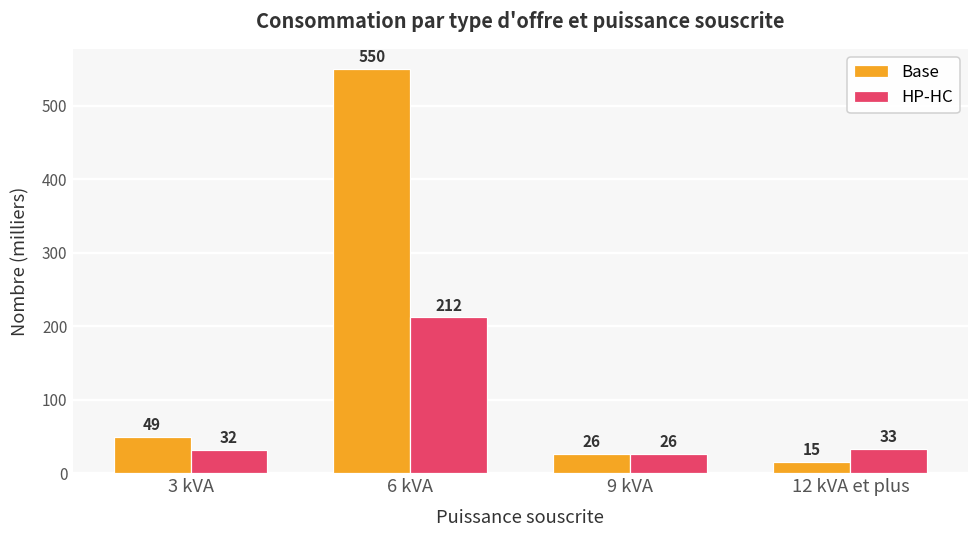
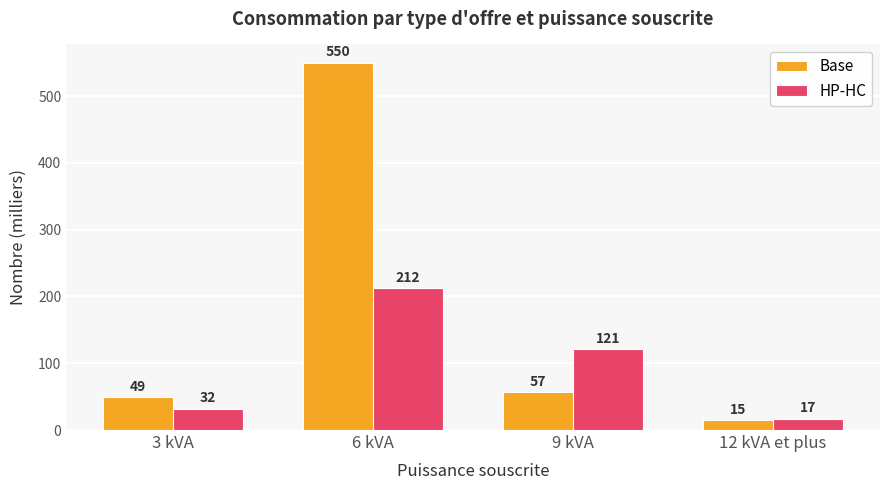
  {
    "Base": {
      "3 kVA": 49,
      "6 kVA": 550,
-     "9 kVA": 26,
+     "9 kVA": 57,
      "12 kVA et plus": 15
    },
    "HP-HC": {
      "3 kVA": 32,
      "6 kVA": 212,
-     "9 kVA": 26,
-     "12 kVA et plus": 33
+     "9 kVA": 121,
+     "12 kVA et plus": 17
    }
  }
